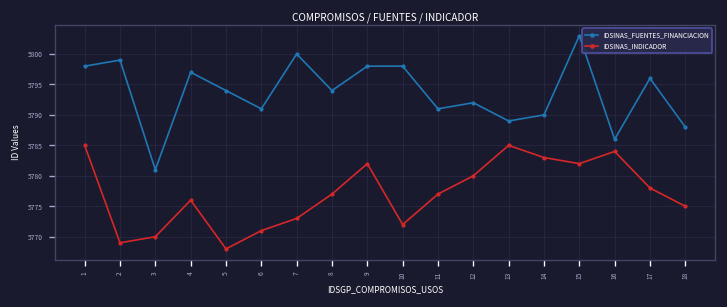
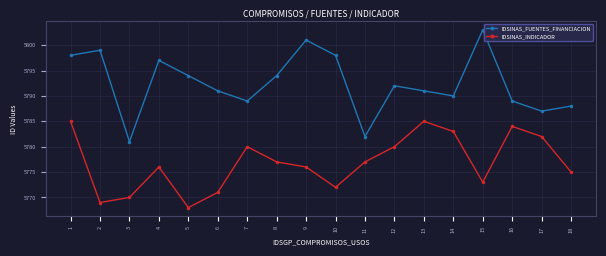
  {
    "IDSINAS_FUENTES_FINANCIACION": {
      "1": 5798,
      "2": 5799,
      "3": 5781,
      "4": 5797,
      "5": 5794,
      "6": 5791,
-     "7": 5800,
+     "7": 5789,
      "8": 5794,
-     "9": 5798,
+     "9": 5801,
      "10": 5798,
-     "11": 5791,
+     "11": 5782,
      "12": 5792,
-     "13": 5789,
+     "13": 5791,
      "14": 5790,
      "15": 5803,
-     "16": 5786,
-     "17": 5796,
+     "16": 5789,
+     "17": 5787,
      "18": 5788
    },
    "IDSINAS_INDICADOR": {
      "1": 5785,
      "2": 5769,
      "3": 5770,
      "4": 5776,
      "5": 5768,
      "6": 5771,
-     "7": 5773,
+     "7": 5780,
      "8": 5777,
-     "9": 5782,
+     "9": 5776,
      "10": 5772,
      "11": 5777,
      "12": 5780,
      "13": 5785,
      "14": 5783,
-     "15": 5782,
+     "15": 5773,
      "16": 5784,
-     "17": 5778,
+     "17": 5782,
      "18": 5775
    }
  }
